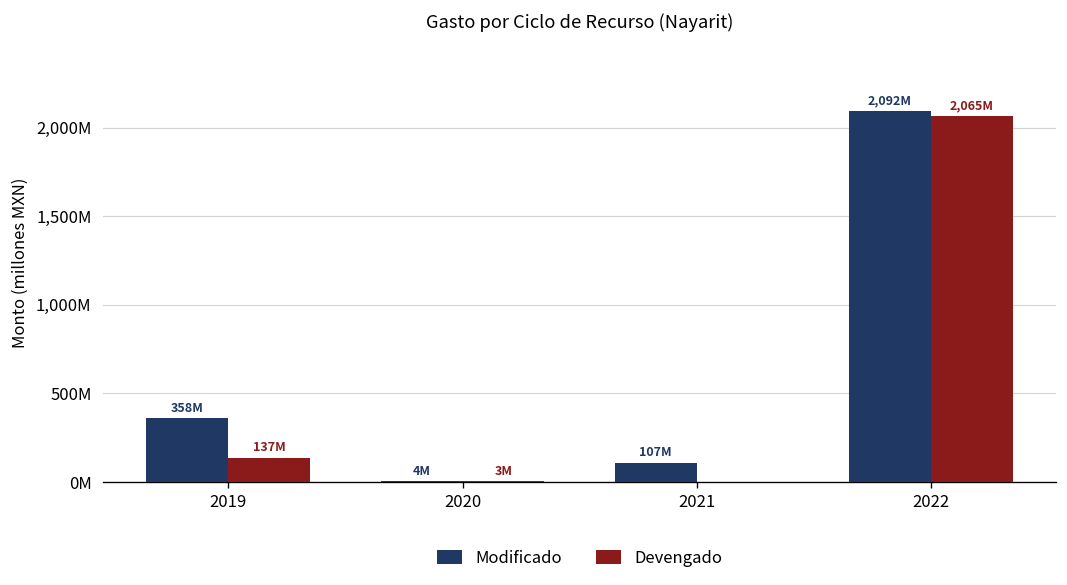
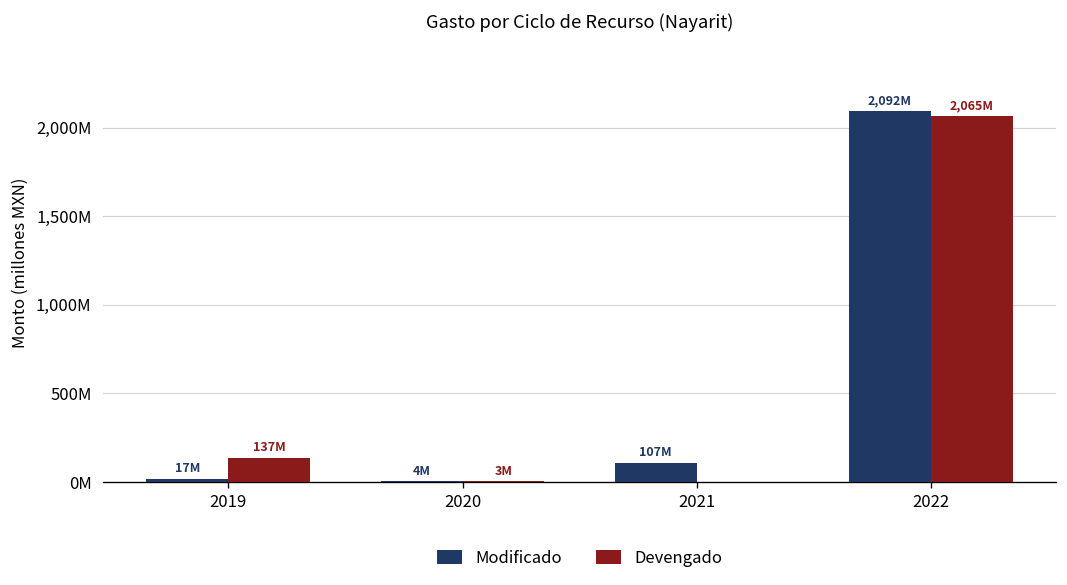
  {
    "Modificado": {
-     "2019": "358M",
+     "2019": "17M",
      "2020": "4M",
      "2021": "107M",
      "2022": "2,092M"
    },
    "Devengado": {
      "2019": "137M",
      "2020": "3M",
      "2022": "2,065M"
    }
  }
